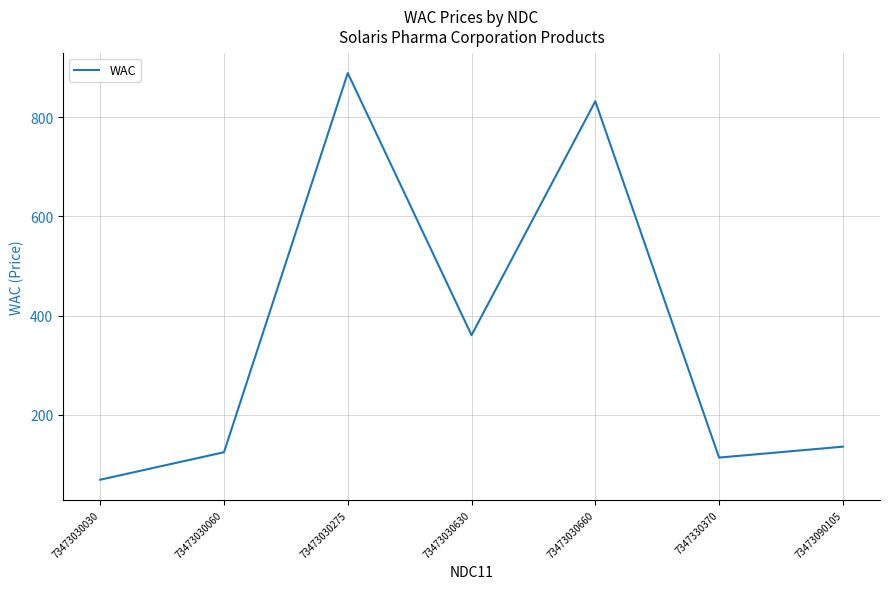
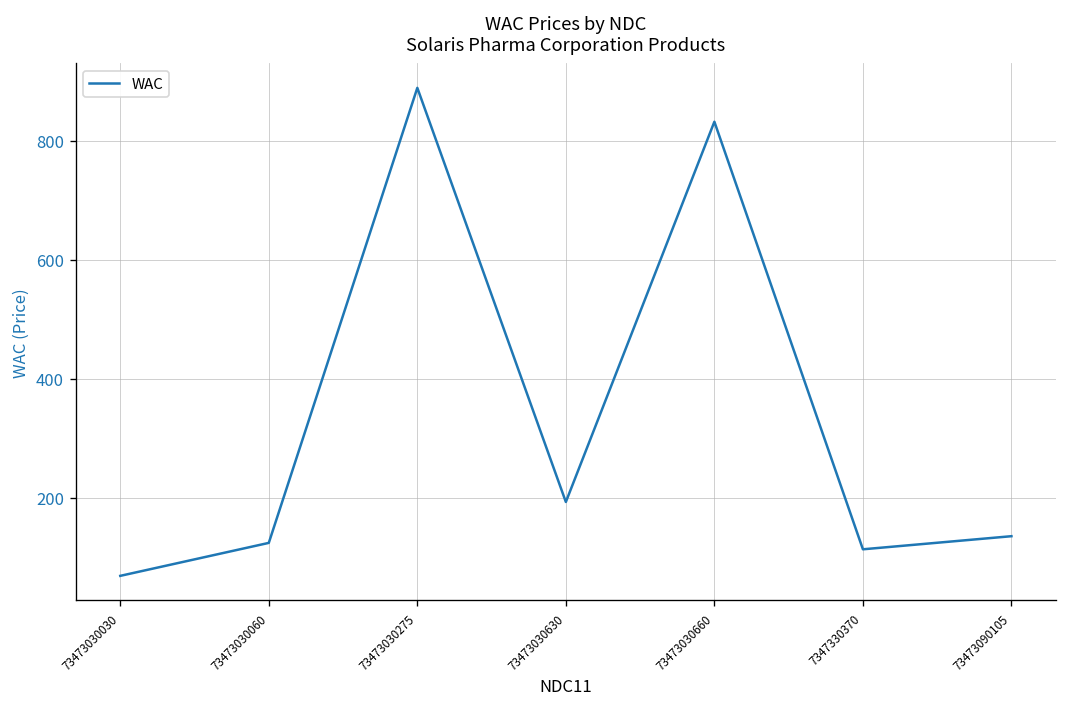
  {
    "73473030030": 70,
    "73473030060": 120,
    "73473030275": 890,
-   "73473030630": 360,
+   "73473030630": 190,
    "73473030660": 830,
    "7347330370": 110,
    "73473090105": 140
  }
